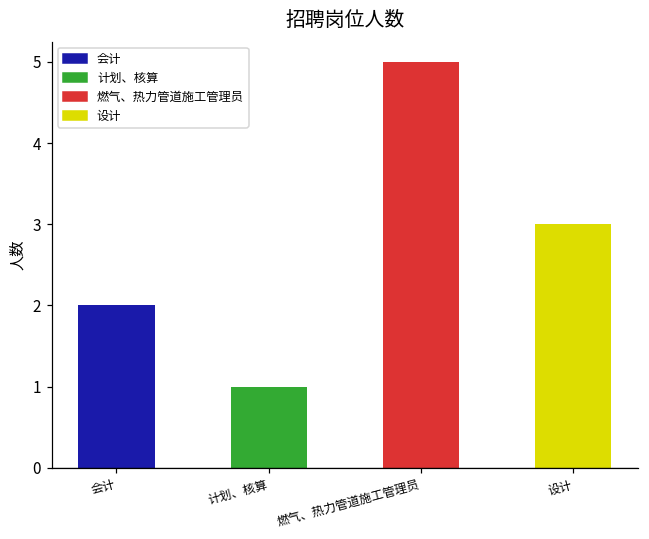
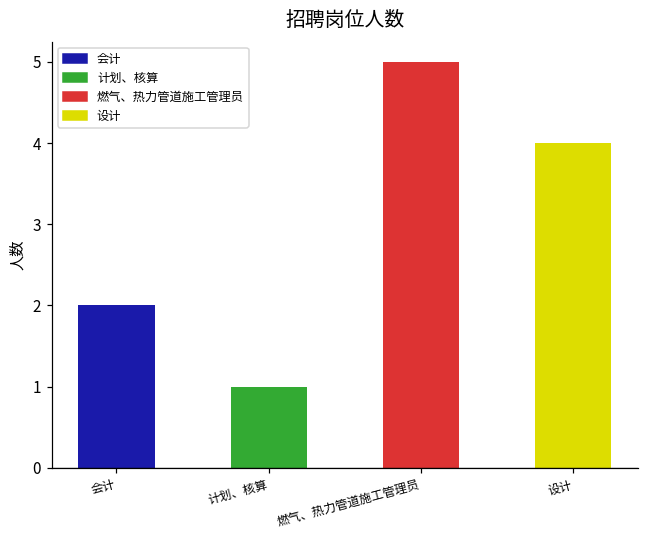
  {
    "会计": 2,
    "计划、核算": 1,
    "燃气、热力管道施工管理员": 5,
-   "设计": 3
+   "设计": 4
  }
